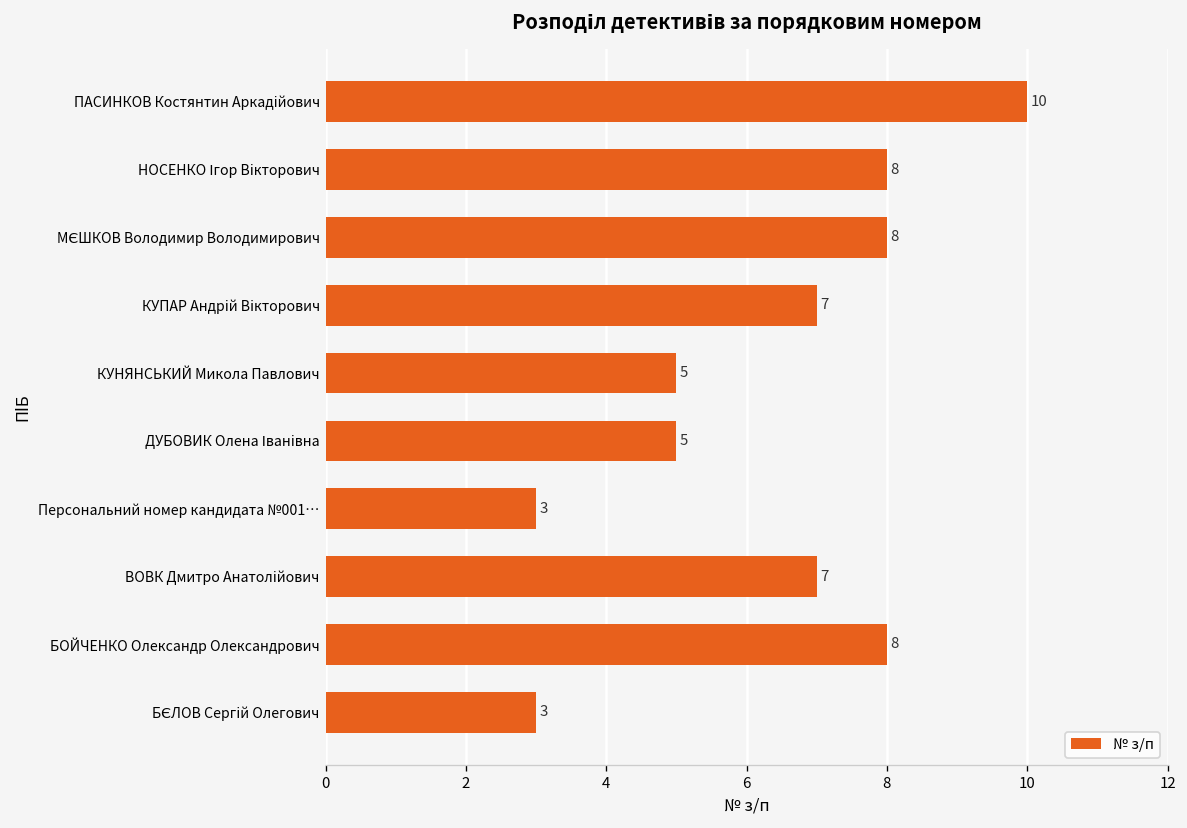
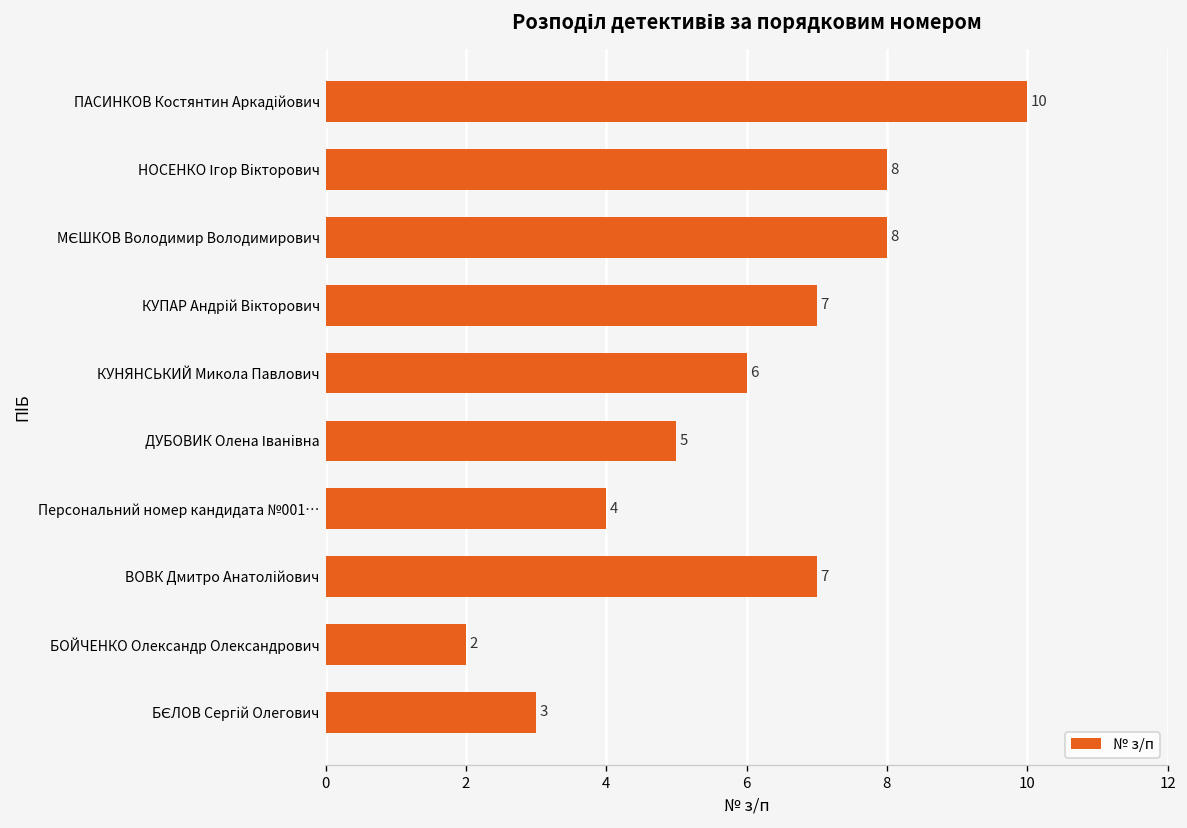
  {
    "ПАСИНКОВ Костянтин Аркадійович": 10,
    "НОСЕНКО Ігор Вікторович": 8,
    "МЄШКОВ Володимир Володимирович": 8,
    "КУПАР Андрій Вікторович": 7,
-   "КУНЯНСЬКИЙ Микола Павлович": 5,
+   "КУНЯНСЬКИЙ Микола Павлович": 6,
    "ДУБОВИК Олена Іванівна": 5,
-   "Персональний номер кандидата №001…": 3,
+   "Персональний номер кандидата №001…": 4,
    "ВОВК Дмитро Анатолійович": 7,
-   "БОЙЧЕНКО Олександр Олександрович": 8,
+   "БОЙЧЕНКО Олександр Олександрович": 2,
    "БЄЛОВ Сергій Олегович": 3
  }
